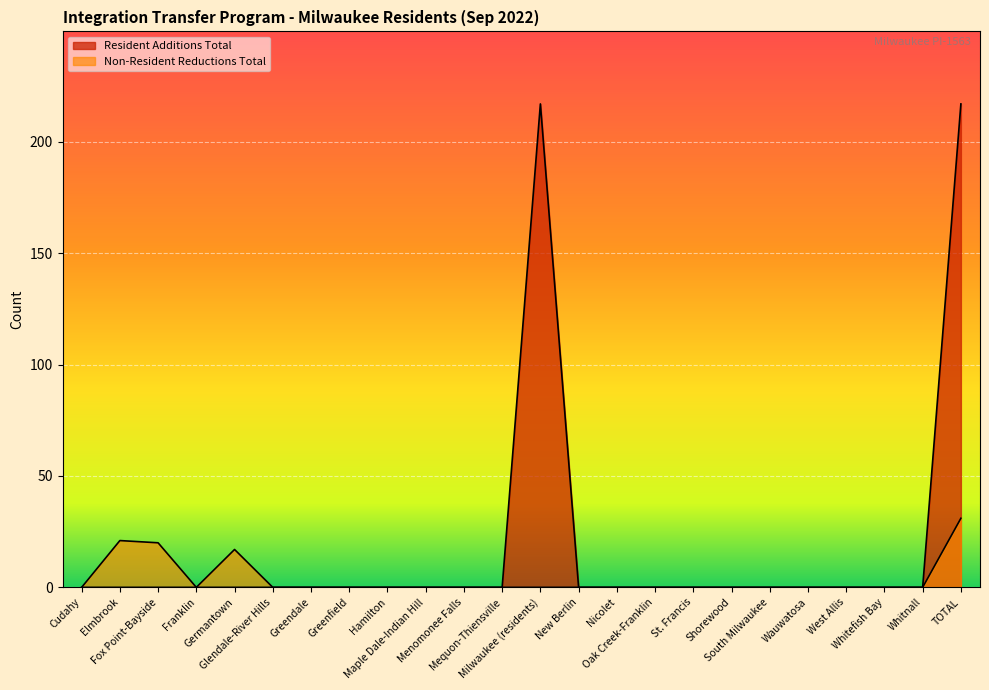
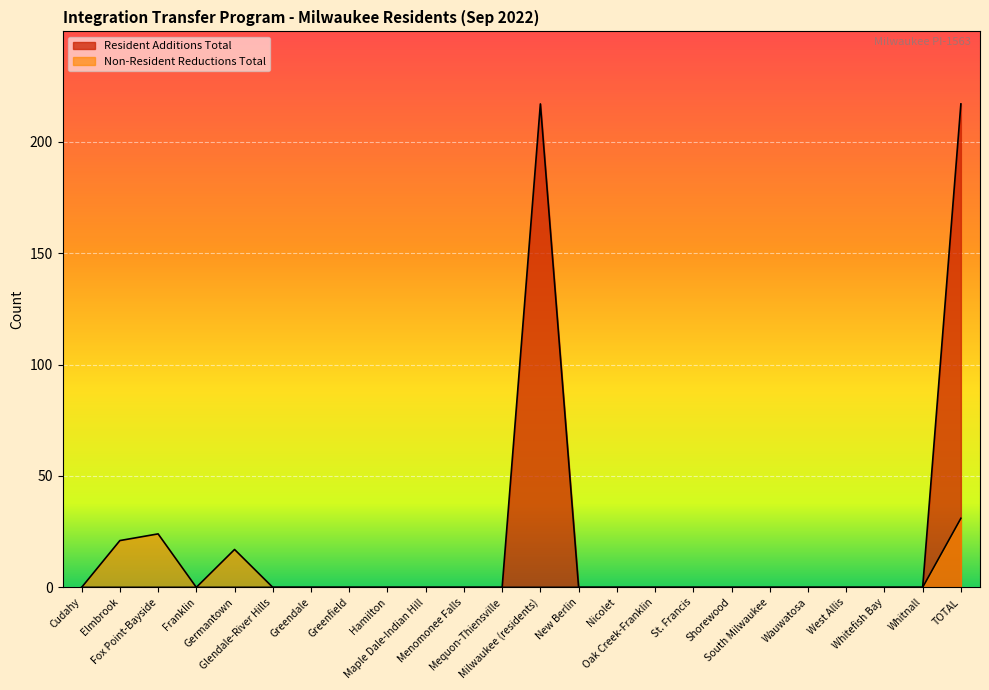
  {
    "Resident Additions Total": {
      "Elmbrook": 0,
      "Fox Point-Bayside": 0,
      "Germantown": 0,
      "Milwaukee (residents)": 217,
      "TOTAL": 217
    },
    "Non-Resident Reductions Total": {
      "Elmbrook": 21,
-     "Fox Point-Bayside": 20,
+     "Fox Point-Bayside": 24,
      "Germantown": 17,
      "Milwaukee (residents)": 0,
      "TOTAL": 31
    }
  }
